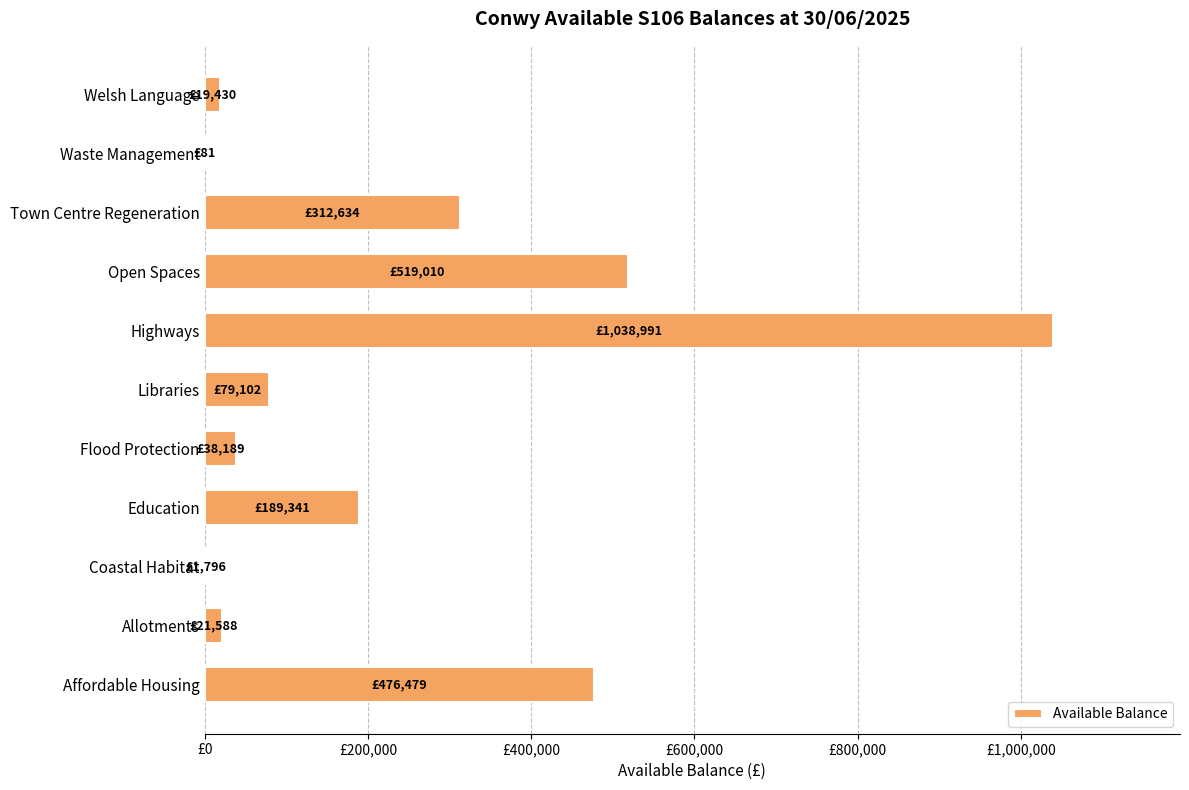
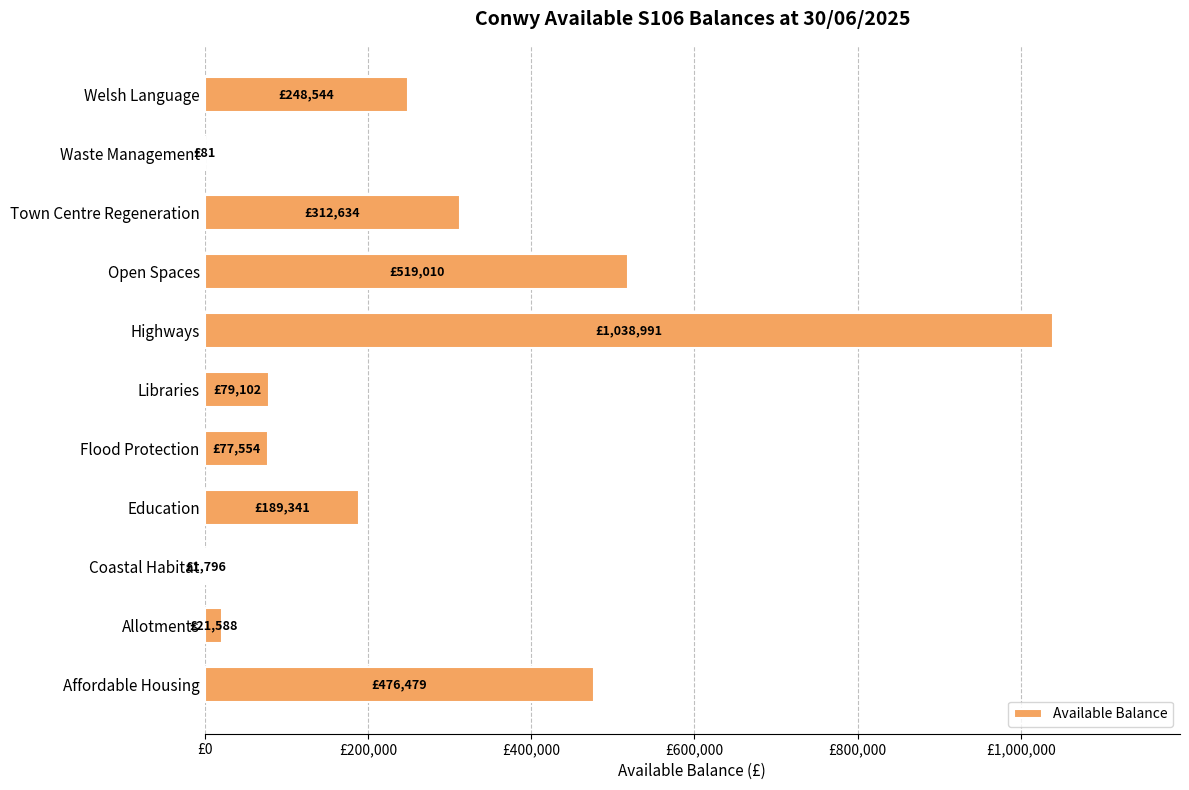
  {
-   "Welsh Language": "£19,430",
+   "Welsh Language": "£248,544",
    "Waste Management": "£81",
    "Town Centre Regeneration": "£312,634",
    "Open Spaces": "£519,010",
    "Highways": "£1,038,991",
    "Libraries": "£79,102",
-   "Flood Protection": "£38,189",
+   "Flood Protection": "£77,554",
    "Education": "£189,341",
    "Coastal Habitat": "£1,796",
    "Allotments": "£21,588",
    "Affordable Housing": "£476,479"
  }
